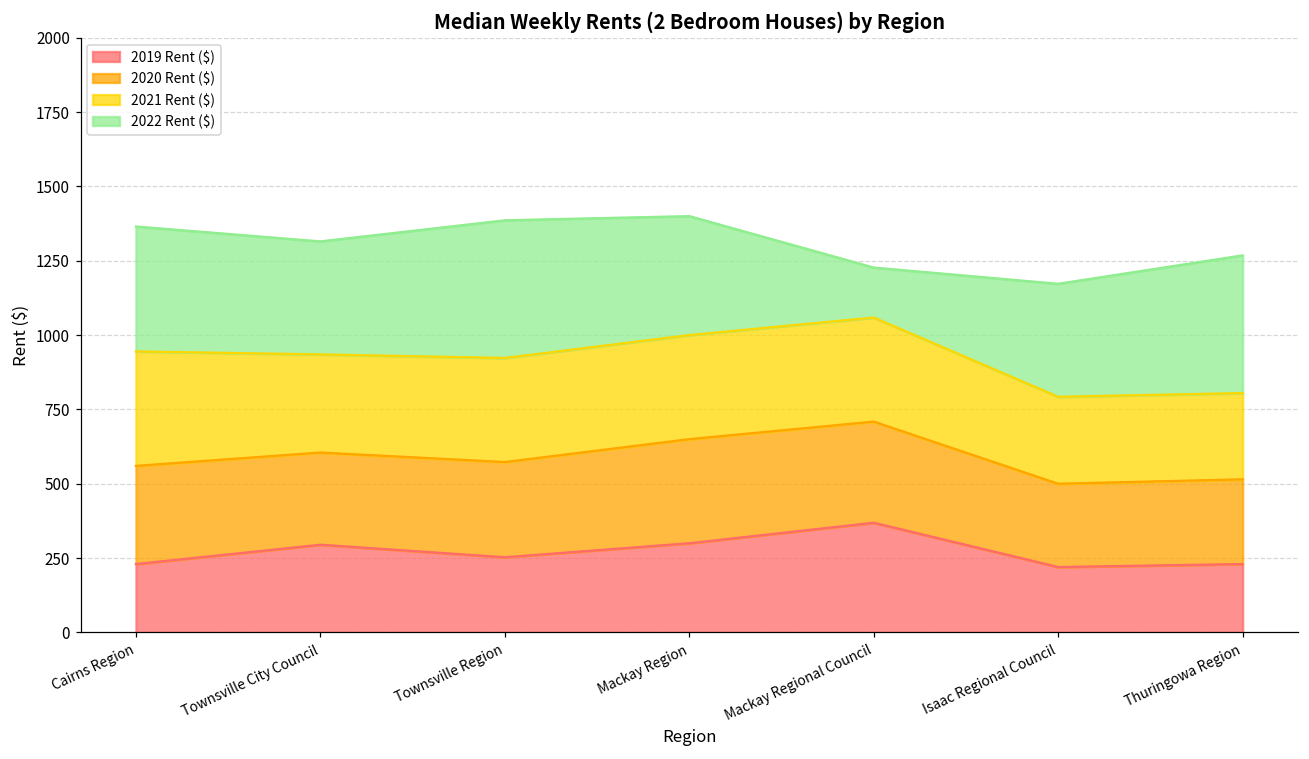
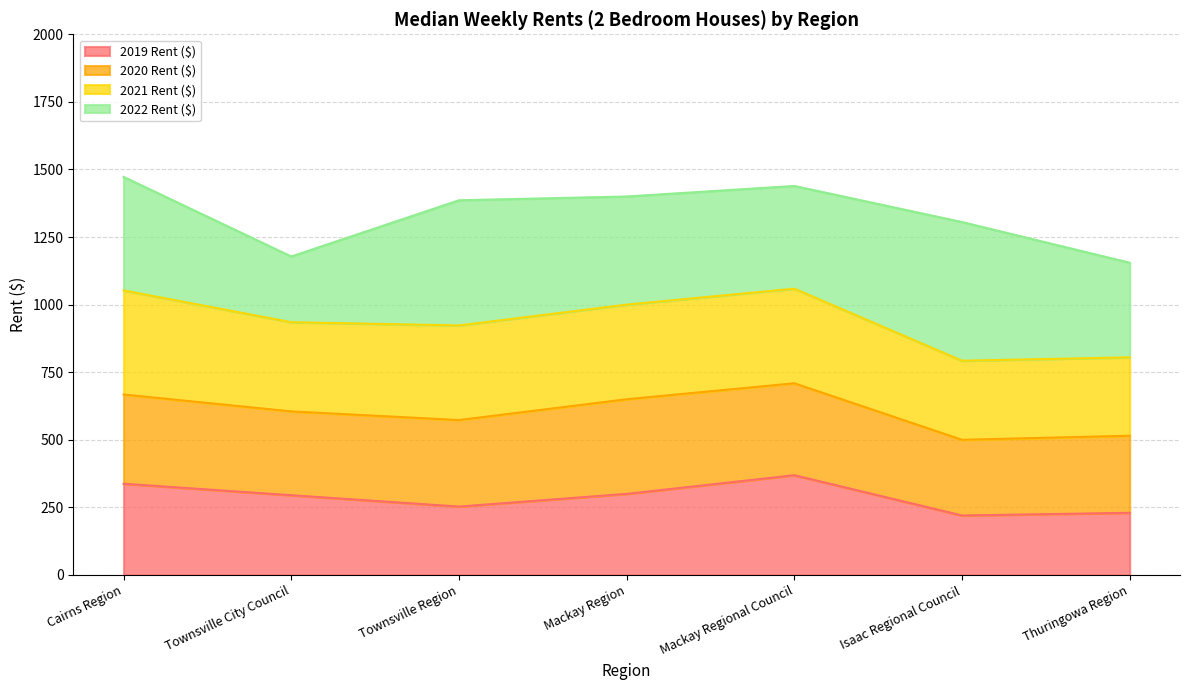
  {
    "2019 Rent ($)": {
-     "Cairns Region": 230,
+     "Cairns Region": 340,
      "Townsville City Council": 300,
      "Townsville Region": 250,
      "Mackay Region": 300,
      "Mackay Regional Council": 370,
      "Isaac Regional Council": 220,
      "Thuringowa Region": 230
    },
    "2022 Rent ($)": {
      "Cairns Region": 420,
-     "Townsville City Council": 380,
+     "Townsville City Council": 240,
      "Townsville Region": 460,
      "Mackay Region": 400,
-     "Mackay Regional Council": 170,
-     "Isaac Regional Council": 380,
-     "Thuringowa Region": 460
+     "Mackay Regional Council": 380,
+     "Isaac Regional Council": 510,
+     "Thuringowa Region": 350
    }
  }
